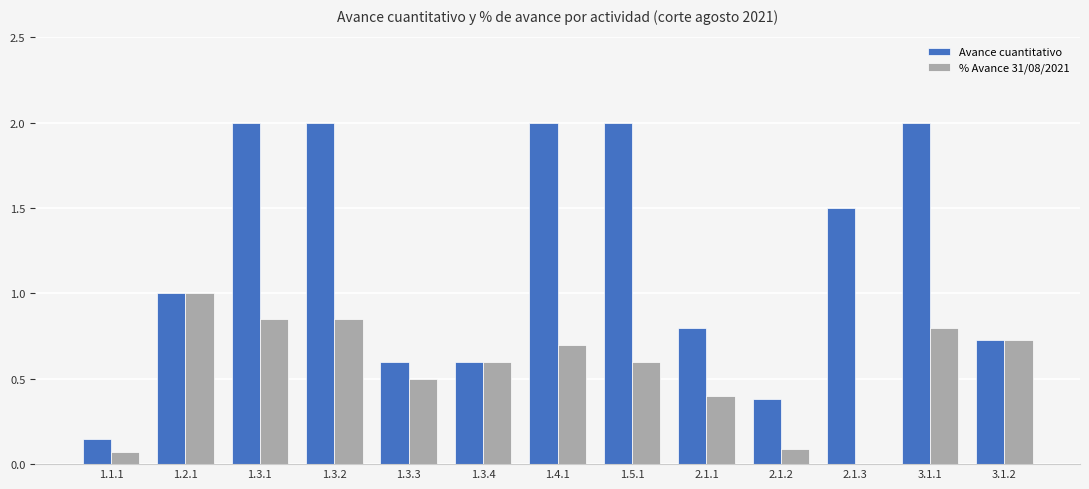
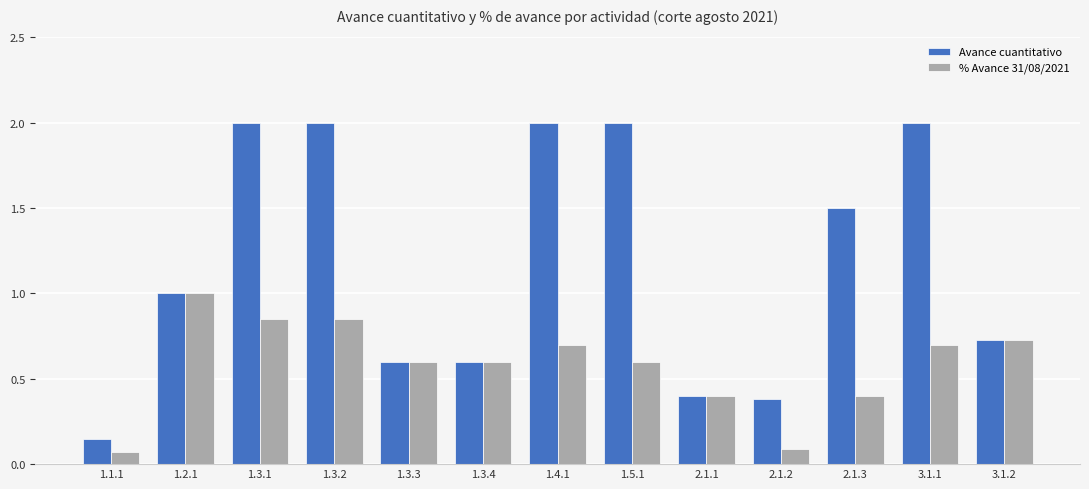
  {
    "Avance cuantitativo": {
      "1.1.1": 0.15,
      "1.2.1": 1.0,
      "1.3.1": 2.0,
      "1.3.2": 2.0,
      "1.3.3": 0.6,
      "1.3.4": 0.6,
      "1.4.1": 2.0,
      "1.5.1": 2.0,
-     "2.1.1": 0.8,
+     "2.1.1": 0.4,
      "2.1.2": 0.38,
      "2.1.3": 1.5,
      "3.1.1": 2.0,
      "3.1.2": 0.73
    },
    "% Avance 31/08/2021": {
      "1.1.1": 0.07,
      "1.2.1": 1.0,
      "1.3.1": 0.85,
      "1.3.2": 0.85,
-     "1.3.3": 0.5,
+     "1.3.3": 0.6,
      "1.3.4": 0.6,
      "1.4.1": 0.7,
      "1.5.1": 0.6,
      "2.1.1": 0.4,
      "2.1.2": 0.1,
-     "2.1.3": 0.0,
-     "3.1.1": 0.8,
+     "2.1.3": 0.4,
+     "3.1.1": 0.7,
      "3.1.2": 0.73
    }
  }
